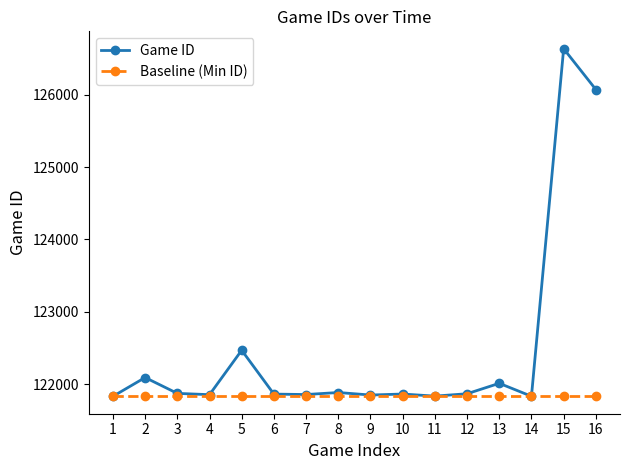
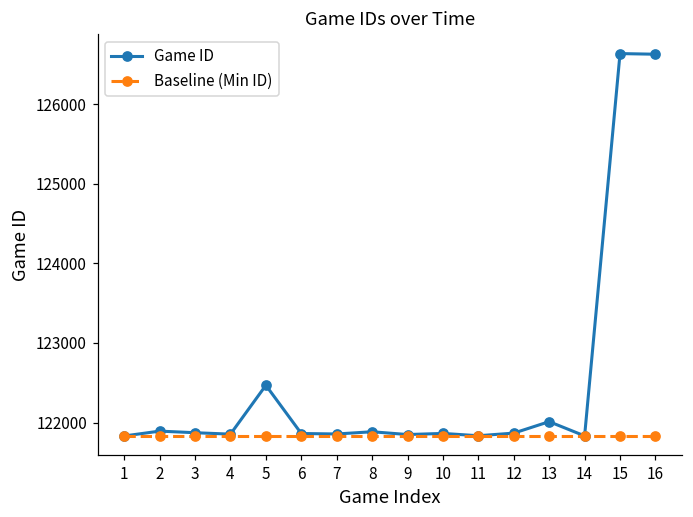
  {
    "Game ID": {
-     "2": 122100,
+     "2": 121900,
      "3": 121900,
      "5": 122500,
      "8": 121900,
      "12": 121900,
      "13": 122000,
      "15": 126600,
-     "16": 126100
+     "16": 126600
    },
    "Baseline (Min ID)": {
      "2": 121800,
      "3": 121800,
      "5": 121800,
      "8": 121800,
      "12": 121800,
      "13": 121800,
      "15": 121800,
      "16": 121800
    }
  }
